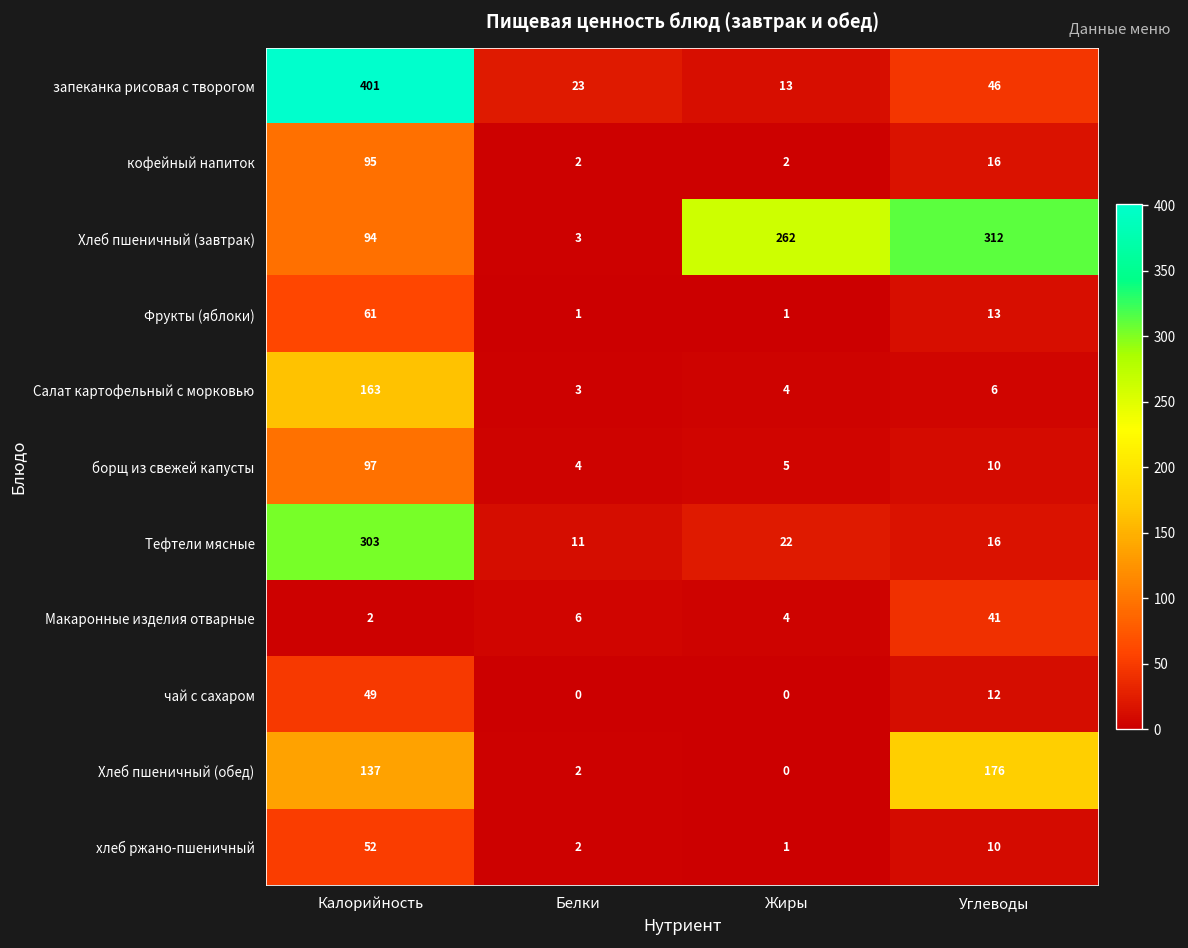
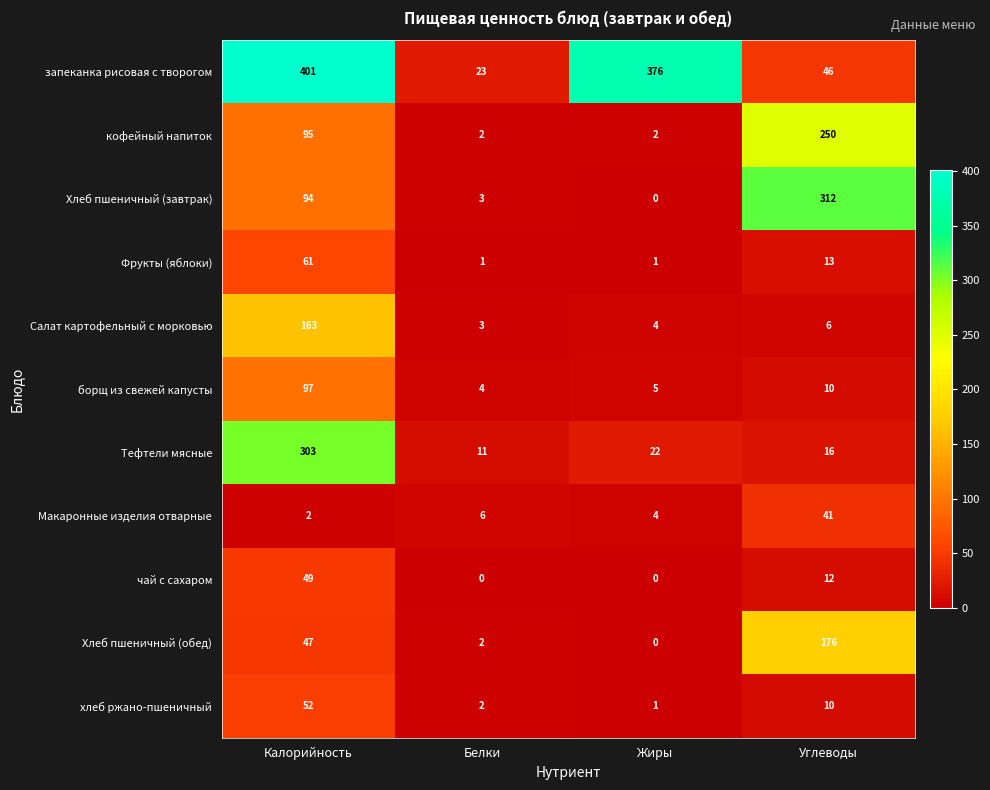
  {
    "запеканка рисовая с творогом": {
      "Калорийность": 401,
      "Белки": 23,
-     "Жиры": 13,
+     "Жиры": 376,
      "Углеводы": 46
    },
    "кофейный напиток": {
      "Калорийность": 95,
      "Белки": 2,
      "Жиры": 2,
-     "Углеводы": 16
+     "Углеводы": 250
    },
    "Хлеб пшеничный (завтрак)": {
      "Калорийность": 94,
      "Белки": 3,
-     "Жиры": 262,
+     "Жиры": 0,
      "Углеводы": 312
    },
    "Фрукты (яблоки)": {
      "Калорийность": 61,
      "Белки": 1,
      "Жиры": 1,
      "Углеводы": 13
    },
    "Салат картофельный с морковью": {
      "Калорийность": 163,
      "Белки": 3,
      "Жиры": 4,
      "Углеводы": 6
    },
    "борщ из свежей капусты": {
      "Калорийность": 97,
      "Белки": 4,
      "Жиры": 5,
      "Углеводы": 10
    },
    "Тефтели мясные": {
      "Калорийность": 303,
      "Белки": 11,
      "Жиры": 22,
      "Углеводы": 16
    },
    "Макаронные изделия отварные": {
      "Калорийность": 2,
      "Белки": 6,
      "Жиры": 4,
      "Углеводы": 41
    },
    "чай с сахаром": {
      "Калорийность": 49,
      "Белки": 0,
      "Жиры": 0,
      "Углеводы": 12
    },
    "Хлеб пшеничный (обед)": {
-     "Калорийность": 137,
+     "Калорийность": 47,
      "Белки": 2,
      "Жиры": 0,
      "Углеводы": 176
    },
    "хлеб ржано-пшеничный": {
      "Калорийность": 52,
      "Белки": 2,
      "Жиры": 1,
      "Углеводы": 10
    }
  }
